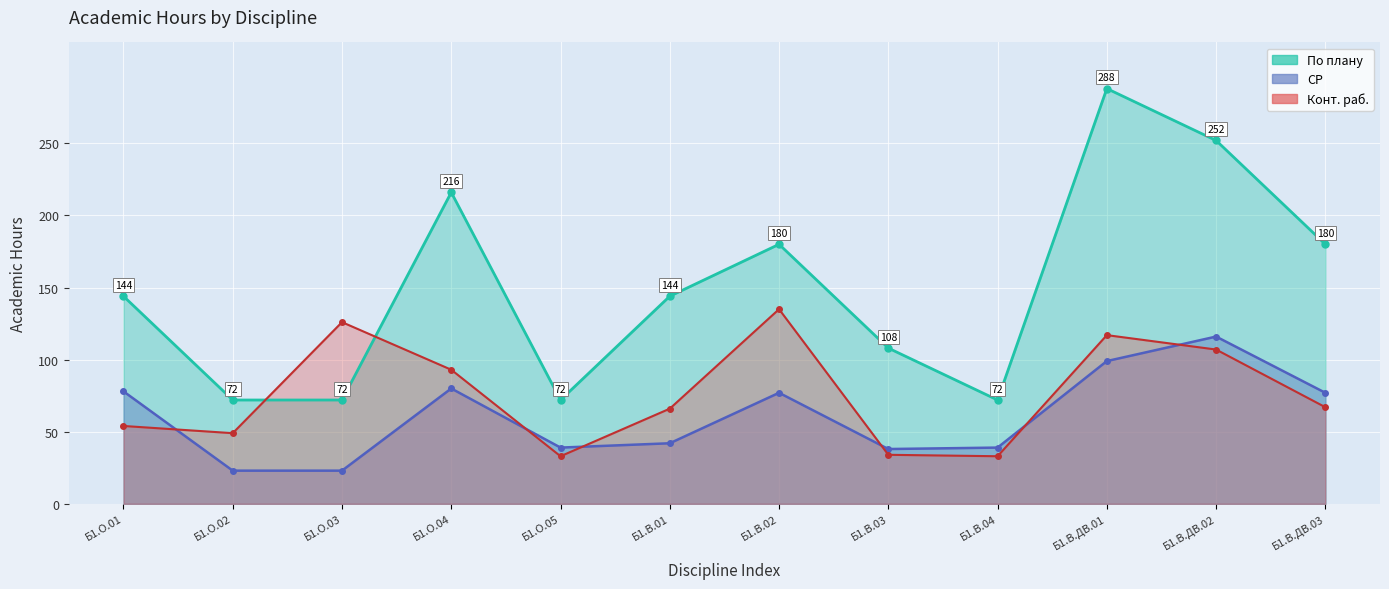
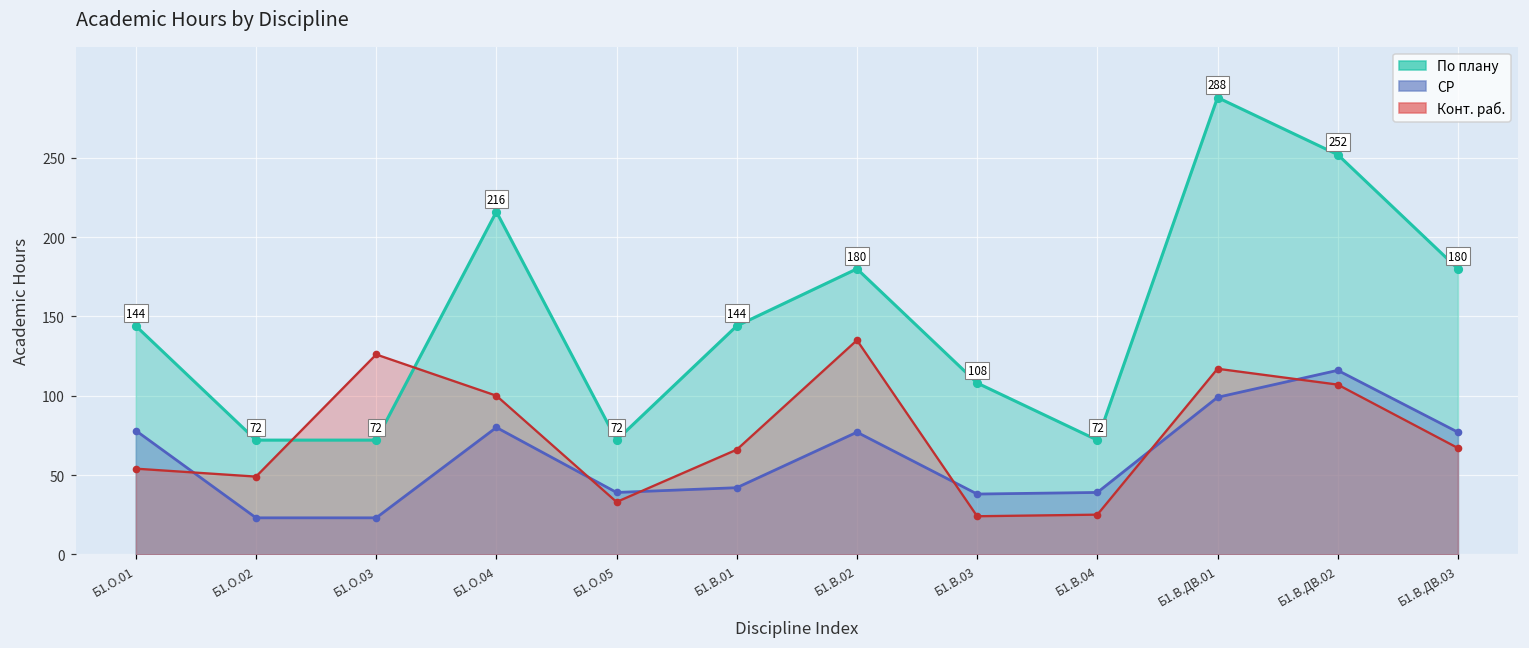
  {
    "Конт. раб.": {
      "Б1.О.01": 54,
      "Б1.О.02": 49,
      "Б1.О.03": 126,
-     "Б1.О.04": 93,
+     "Б1.О.04": 100,
      "Б1.О.05": 33,
      "Б1.В.01": 66,
      "Б1.В.02": 135,
-     "Б1.В.03": 34,
-     "Б1.В.04": 33,
+     "Б1.В.03": 24,
+     "Б1.В.04": 25,
      "Б1.В.ДВ.01": 117,
      "Б1.В.ДВ.02": 107,
      "Б1.В.ДВ.03": 67
    }
  }
